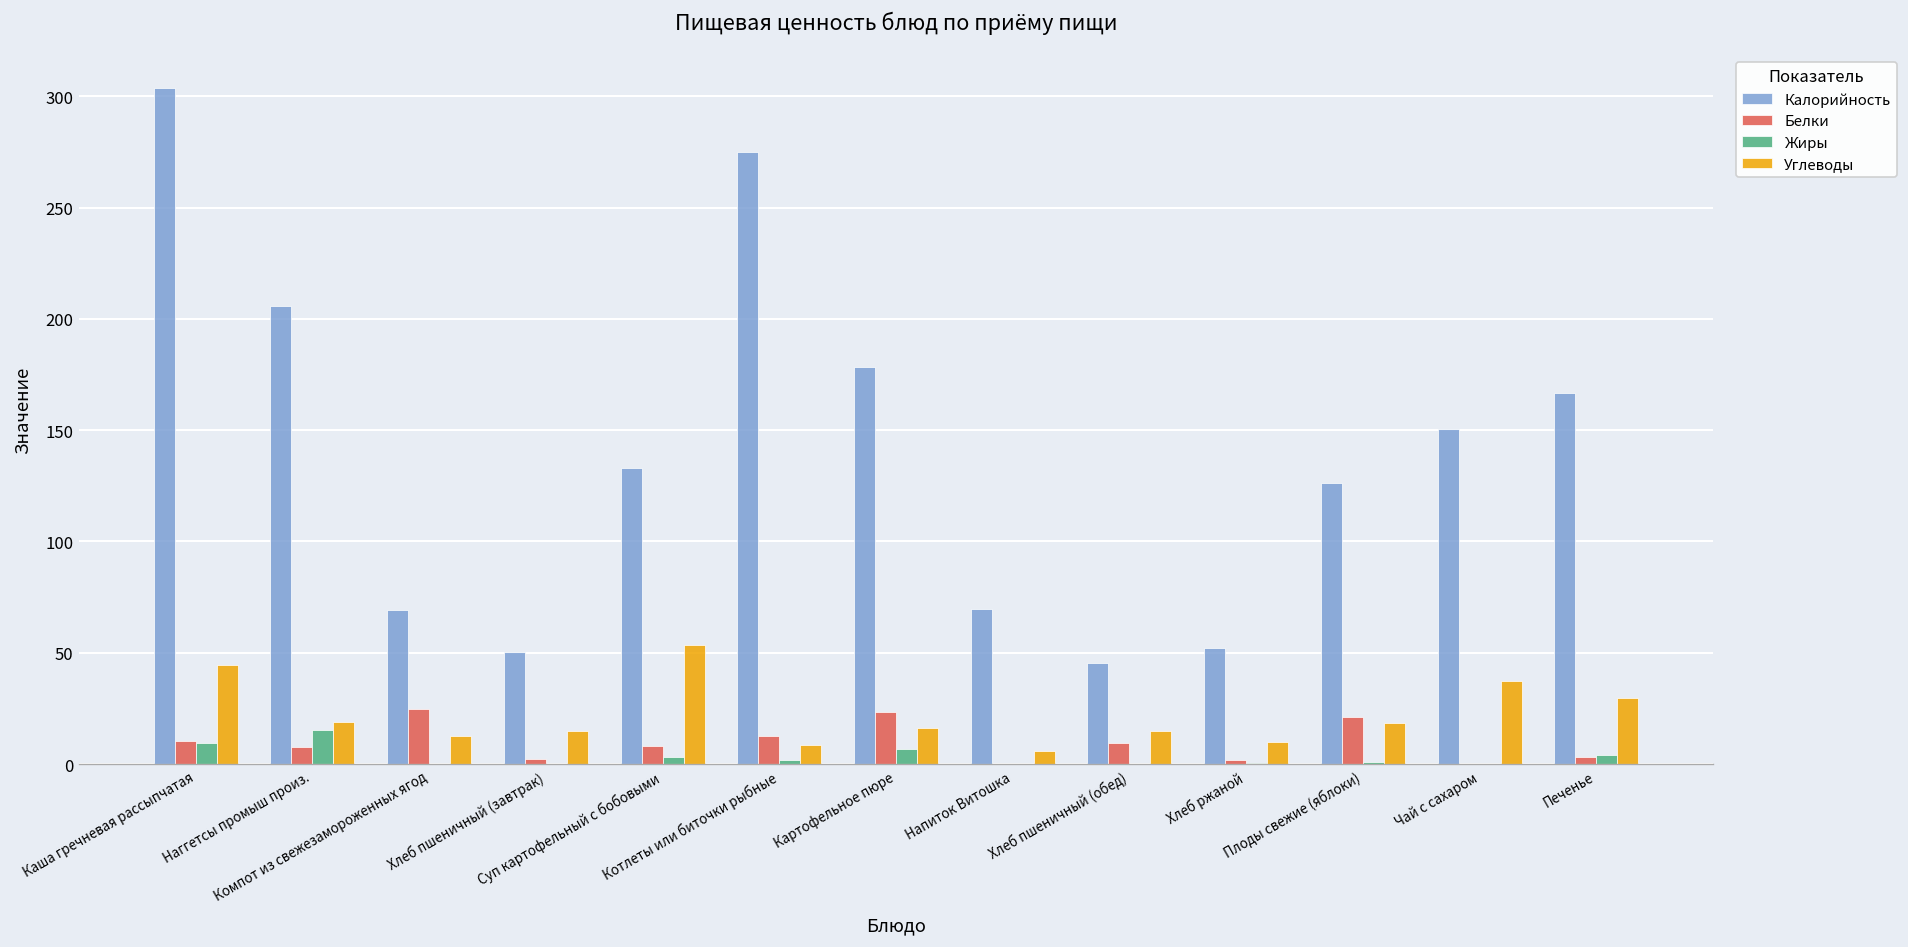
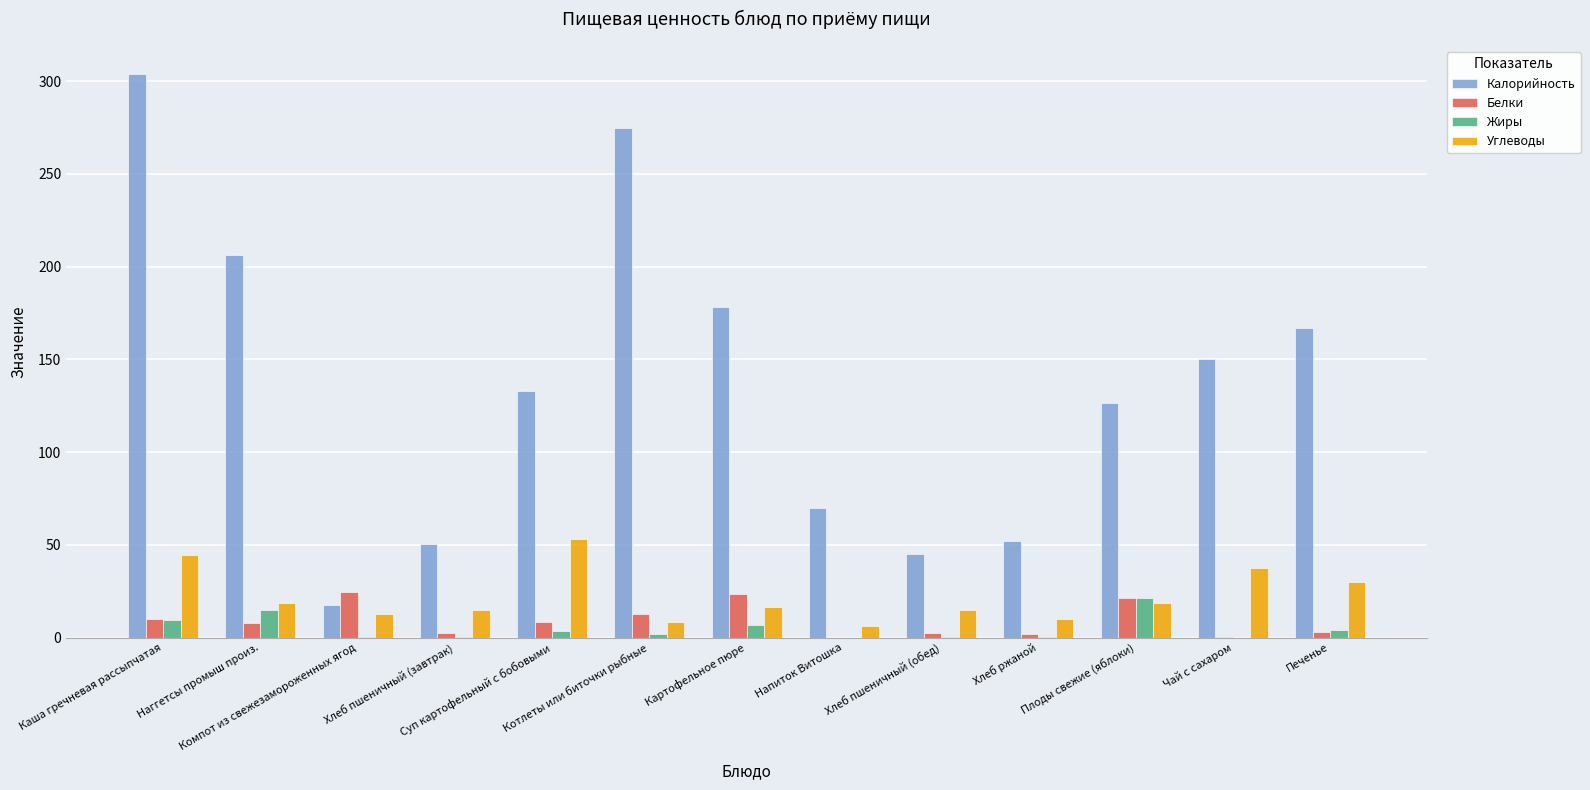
  {
    "Калорийность": {
      "Каша гречневая рассыпчатая": 304,
      "Наггетсы промыш произ.": 206,
-     "Компот из свежезамороженных ягод": 69,
+     "Компот из свежезамороженных ягод": 18,
      "Хлеб пшеничный (завтрак)": 50,
      "Суп картофельный с бобовыми": 133,
      "Котлеты или биточки рыбные": 275,
      "Картофельное пюре": 178,
      "Напиток Витошка": 70,
      "Хлеб пшеничный (обед)": 45,
      "Хлеб ржаной": 52,
      "Плоды свежие (яблоки)": 126,
      "Чай с сахаром": 150,
      "Печенье": 167
    },
    "Белки": {
      "Каша гречневая рассыпчатая": 10,
      "Наггетсы промыш произ.": 8,
      "Компот из свежезамороженных ягод": 25,
      "Хлеб пшеничный (завтрак)": 2,
      "Суп картофельный с бобовыми": 8,
      "Котлеты или биточки рыбные": 13,
      "Картофельное пюре": 23,
      "Напиток Витошка": 0,
-     "Хлеб пшеничный (обед)": 10,
+     "Хлеб пшеничный (обед)": 2,
      "Хлеб ржаной": 2,
      "Плоды свежие (яблоки)": 21,
      "Печенье": 3
    },
    "Жиры": {
      "Каша гречневая рассыпчатая": 9,
      "Наггетсы промыш произ.": 15,
      "Суп картофельный с бобовыми": 3,
      "Котлеты или биточки рыбные": 2,
      "Картофельное пюре": 7,
      "Напиток Витошка": 0,
-     "Плоды свежие (яблоки)": 1,
+     "Плоды свежие (яблоки)": 22,
      "Чай с сахаром": 0,
      "Печенье": 4
    },
    "Углеводы": {
      "Каша гречневая рассыпчатая": 45,
      "Наггетсы промыш произ.": 19,
      "Компот из свежезамороженных ягод": 13,
      "Хлеб пшеничный (завтрак)": 15,
      "Суп картофельный с бобовыми": 53,
      "Котлеты или биточки рыбные": 9,
      "Картофельное пюре": 16,
      "Напиток Витошка": 6,
      "Хлеб пшеничный (обед)": 15,
      "Хлеб ржаной": 10,
      "Плоды свежие (яблоки)": 18,
      "Чай с сахаром": 37,
      "Печенье": 30
    }
  }
